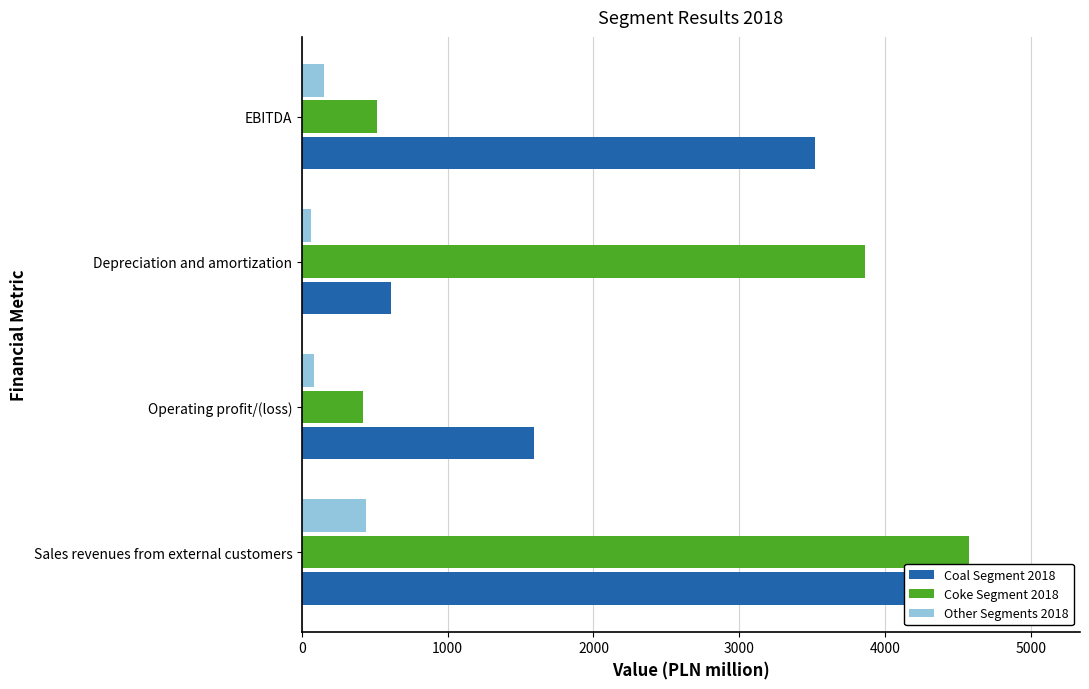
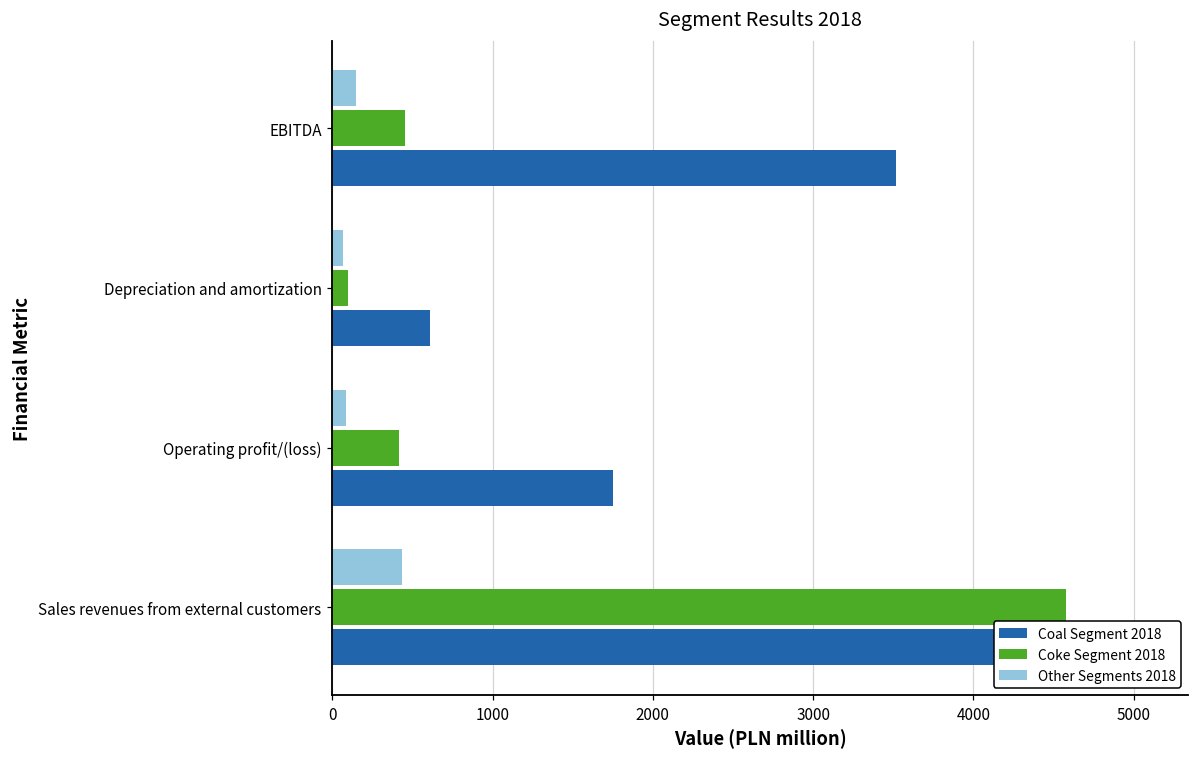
  {
    "Coal Segment 2018": {
      "EBITDA": 3520,
      "Depreciation and amortization": 610,
-     "Operating profit/(loss)": 1590
+     "Operating profit/(loss)": 1750
    },
    "Coke Segment 2018": {
-     "EBITDA": 520,
-     "Depreciation and amortization": 3860,
+     "EBITDA": 450,
+     "Depreciation and amortization": 100,
      "Operating profit/(loss)": 420,
      "Sales revenues from external customers": 4580
    },
    "Other Segments 2018": {
      "EBITDA": 150,
      "Depreciation and amortization": 60,
      "Operating profit/(loss)": 80,
      "Sales revenues from external customers": 440
    }
  }
